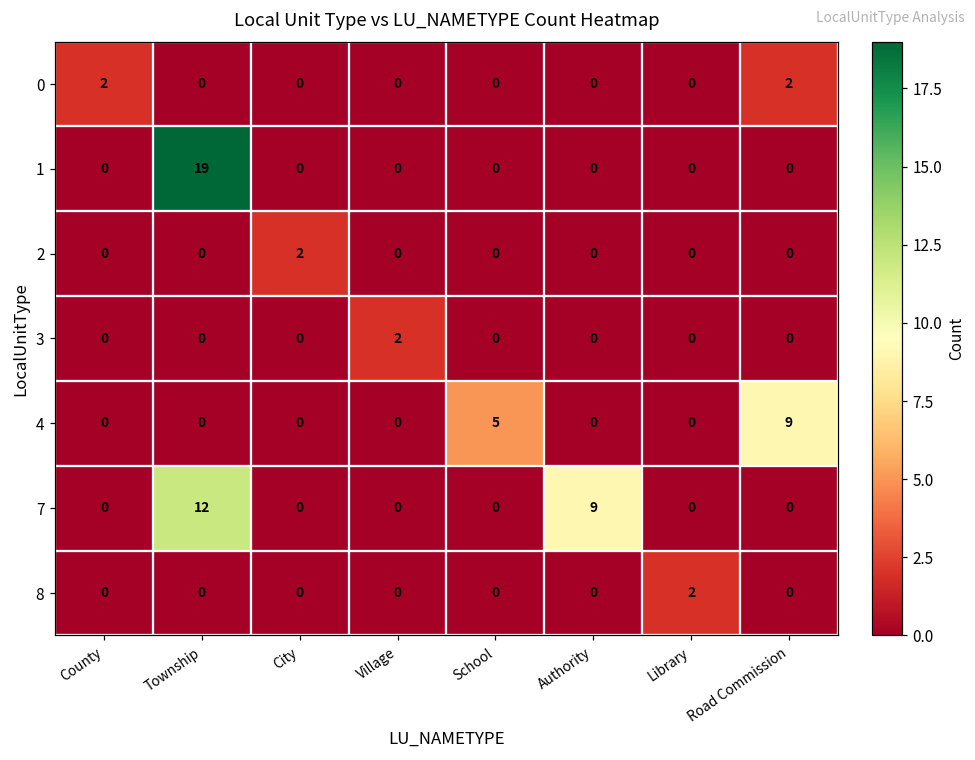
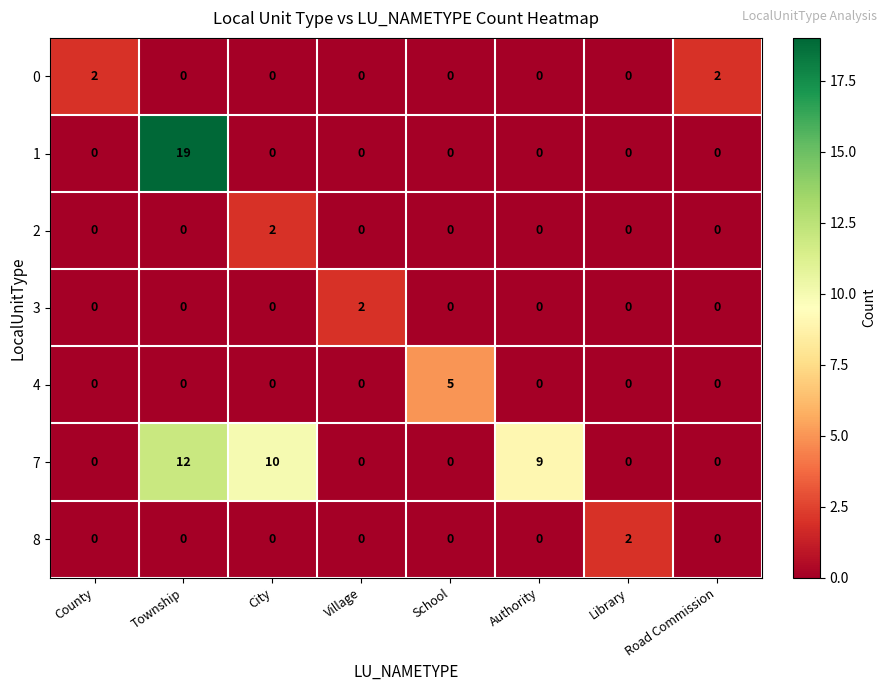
  {
    "0": {
      "County": 2,
      "Township": 0,
      "City": 0,
      "Village": 0,
      "School": 0,
      "Authority": 0,
      "Library": 0,
      "Road Commission": 2
    },
    "1": {
      "County": 0,
      "Township": 19,
      "City": 0,
      "Village": 0,
      "School": 0,
      "Authority": 0,
      "Library": 0,
      "Road Commission": 0
    },
    "2": {
      "County": 0,
      "Township": 0,
      "City": 2,
      "Village": 0,
      "School": 0,
      "Authority": 0,
      "Library": 0,
      "Road Commission": 0
    },
    "3": {
      "County": 0,
      "Township": 0,
      "City": 0,
      "Village": 2,
      "School": 0,
      "Authority": 0,
      "Library": 0,
      "Road Commission": 0
    },
    "4": {
      "County": 0,
      "Township": 0,
      "City": 0,
      "Village": 0,
      "School": 5,
      "Authority": 0,
      "Library": 0,
-     "Road Commission": 9
+     "Road Commission": 0
    },
    "7": {
      "County": 0,
      "Township": 12,
-     "City": 0,
+     "City": 10,
      "Village": 0,
      "School": 0,
      "Authority": 9,
      "Library": 0,
      "Road Commission": 0
    },
    "8": {
      "County": 0,
      "Township": 0,
      "City": 0,
      "Village": 0,
      "School": 0,
      "Authority": 0,
      "Library": 2,
      "Road Commission": 0
    }
  }
